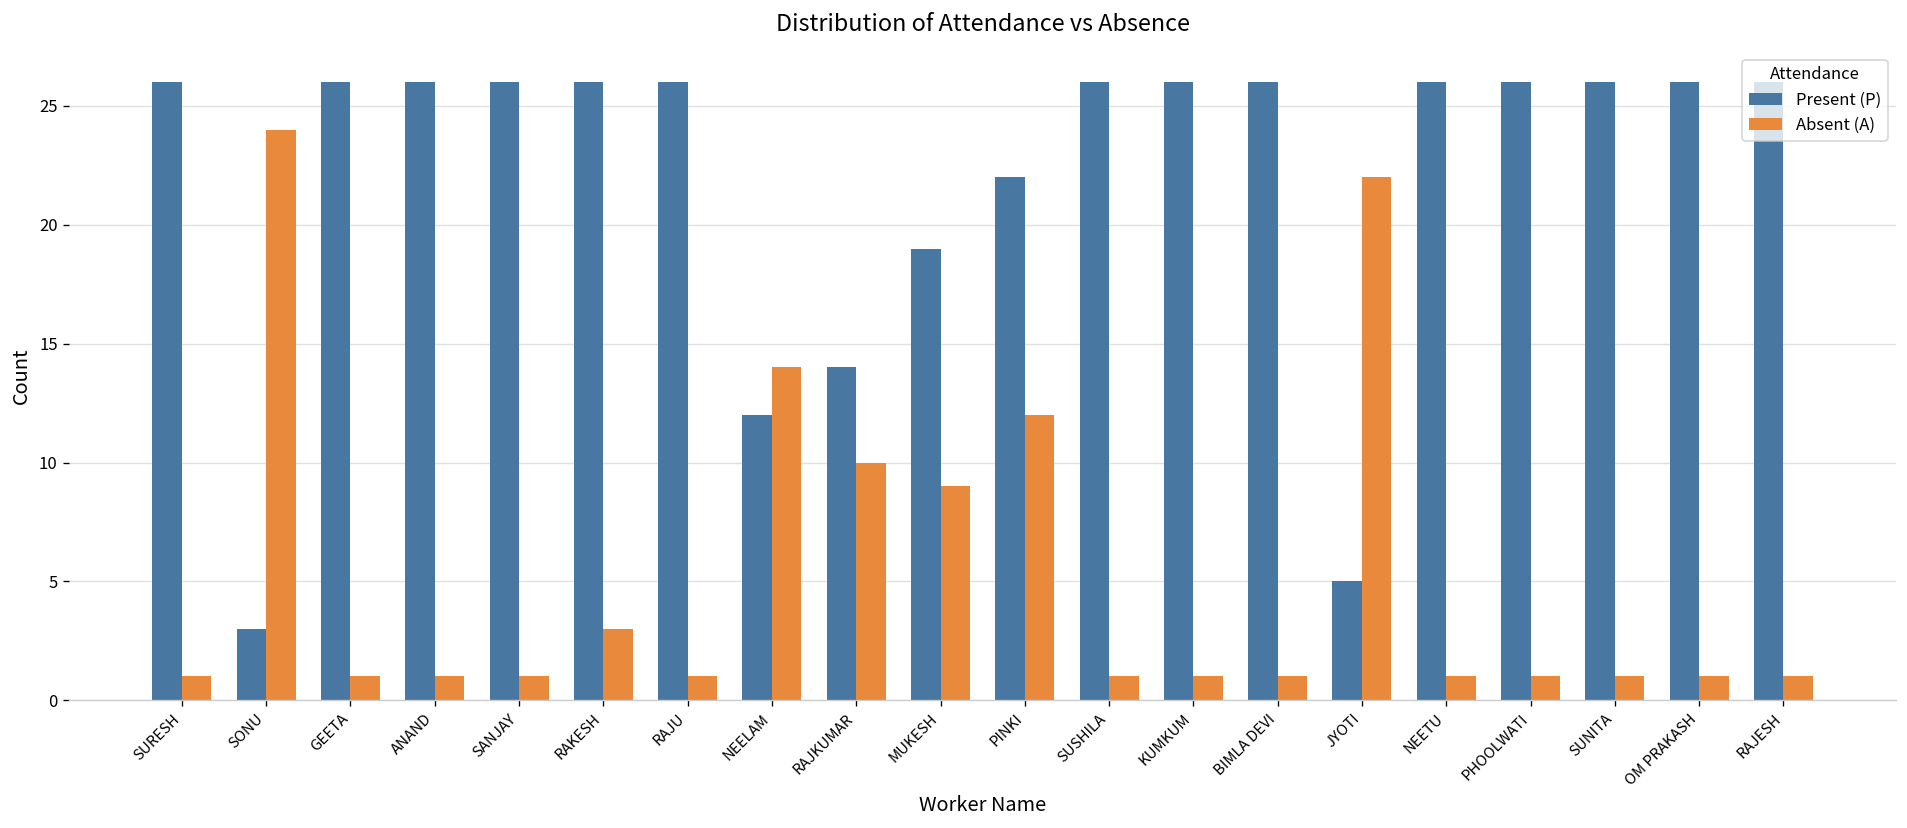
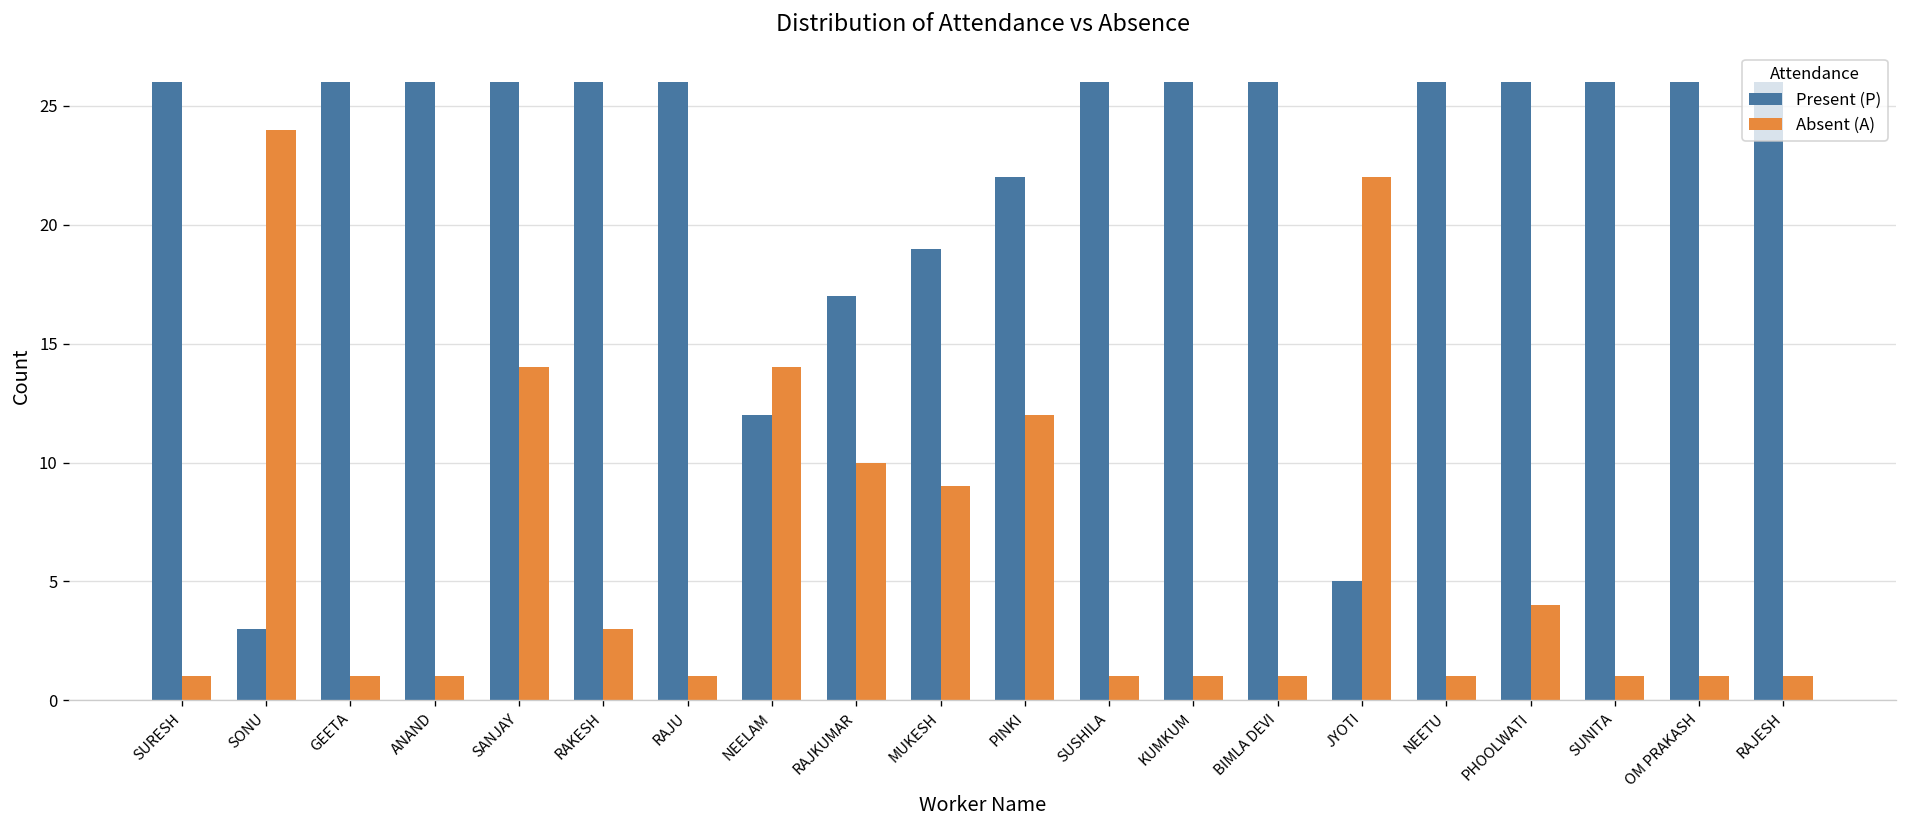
  {
    "Present (P)": {
      "SURESH": 26,
      "SONU": 3,
      "GEETA": 26,
      "ANAND": 26,
      "SANJAY": 26,
      "RAKESH": 26,
      "RAJU": 26,
      "NEELAM": 12,
-     "RAJKUMAR": 14,
+     "RAJKUMAR": 17,
      "MUKESH": 19,
      "PINKI": 22,
      "SUSHILA": 26,
      "KUMKUM": 26,
      "BIMLA DEVI": 26,
      "JYOTI": 5,
      "NEETU": 26,
      "PHOOLWATI": 26,
      "SUNITA": 26,
      "OM PRAKASH": 26
    },
    "Absent (A)": {
      "SURESH": 1,
      "SONU": 24,
      "GEETA": 1,
      "ANAND": 1,
-     "SANJAY": 1,
+     "SANJAY": 14,
      "RAKESH": 3,
      "RAJU": 1,
      "NEELAM": 14,
      "RAJKUMAR": 10,
      "MUKESH": 9,
      "PINKI": 12,
      "SUSHILA": 1,
      "KUMKUM": 1,
      "BIMLA DEVI": 1,
      "JYOTI": 22,
      "NEETU": 1,
-     "PHOOLWATI": 1,
+     "PHOOLWATI": 4,
      "SUNITA": 1,
      "OM PRAKASH": 1,
      "RAJESH": 1
    }
  }
